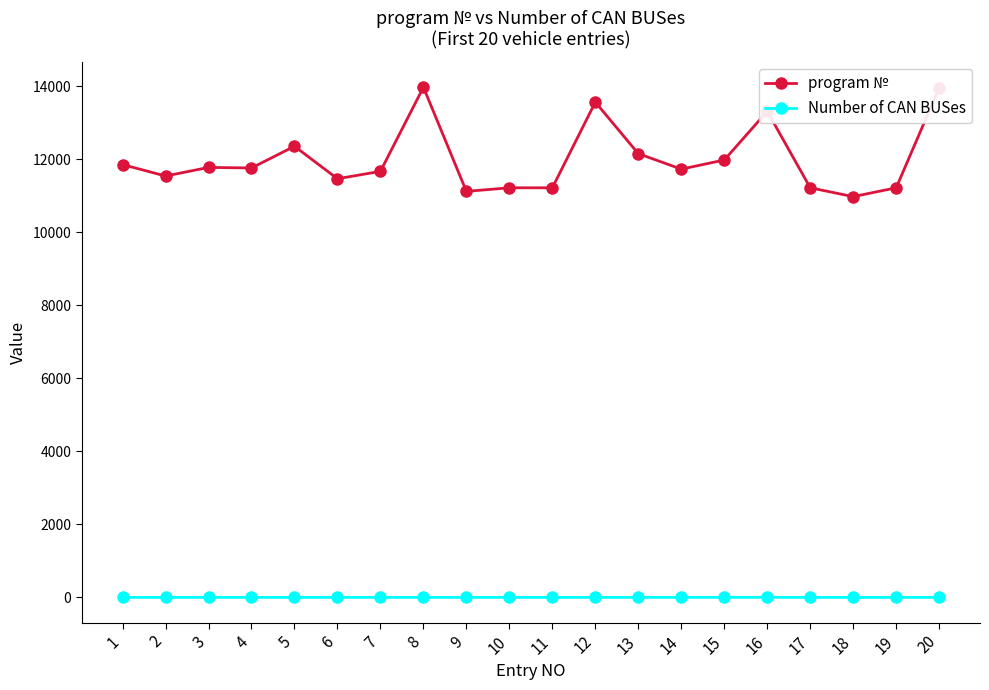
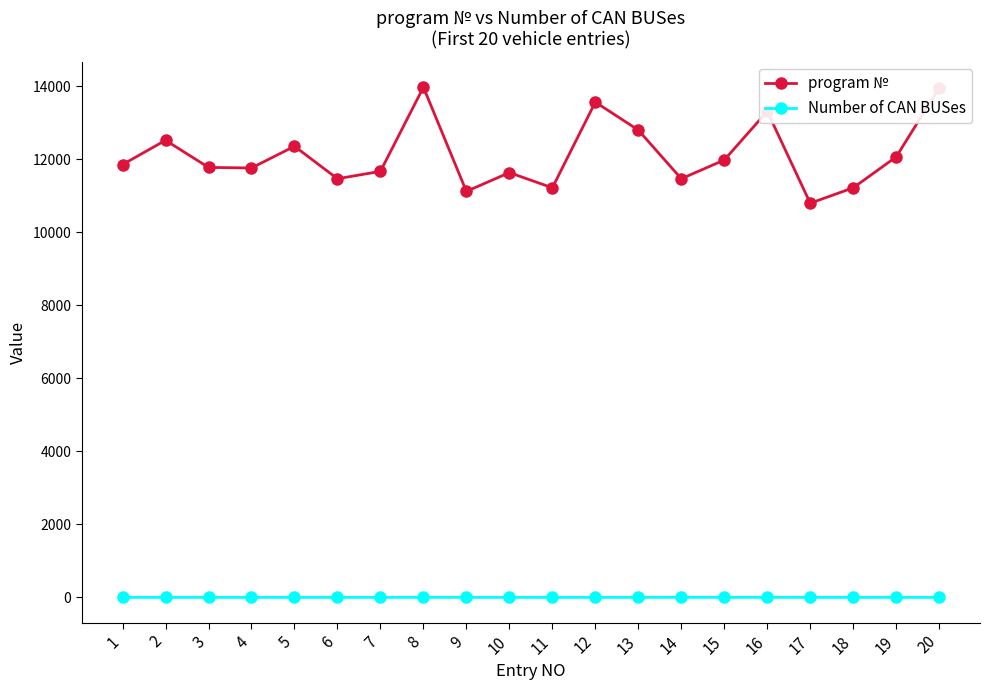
  {
    "program №": {
      "1": 11900,
-     "2": 11500,
+     "2": 12500,
      "3": 11800,
      "4": 11800,
      "5": 12400,
      "6": 11500,
      "7": 11700,
      "8": 14000,
      "9": 11100,
-     "10": 11200,
+     "10": 11600,
      "11": 11200,
      "12": 13600,
-     "13": 12200,
-     "14": 11700,
+     "13": 12800,
+     "14": 11500,
      "15": 12000,
-     "17": 11200,
-     "18": 11000,
-     "19": 11200
+     "17": 10800,
+     "18": 11200,
+     "19": 12100
    },
    "Number of CAN BUSes": {
      "1": 0,
      "2": 0,
      "3": 0,
      "4": 0,
      "5": 0,
      "6": 0,
      "7": 0,
      "8": 0,
      "9": 0,
      "10": 0,
      "11": 0,
      "12": 0,
      "13": 0,
      "14": 0,
      "15": 0,
      "16": 0,
      "17": 0,
      "18": 0,
      "19": 0,
      "20": 0
    }
  }
